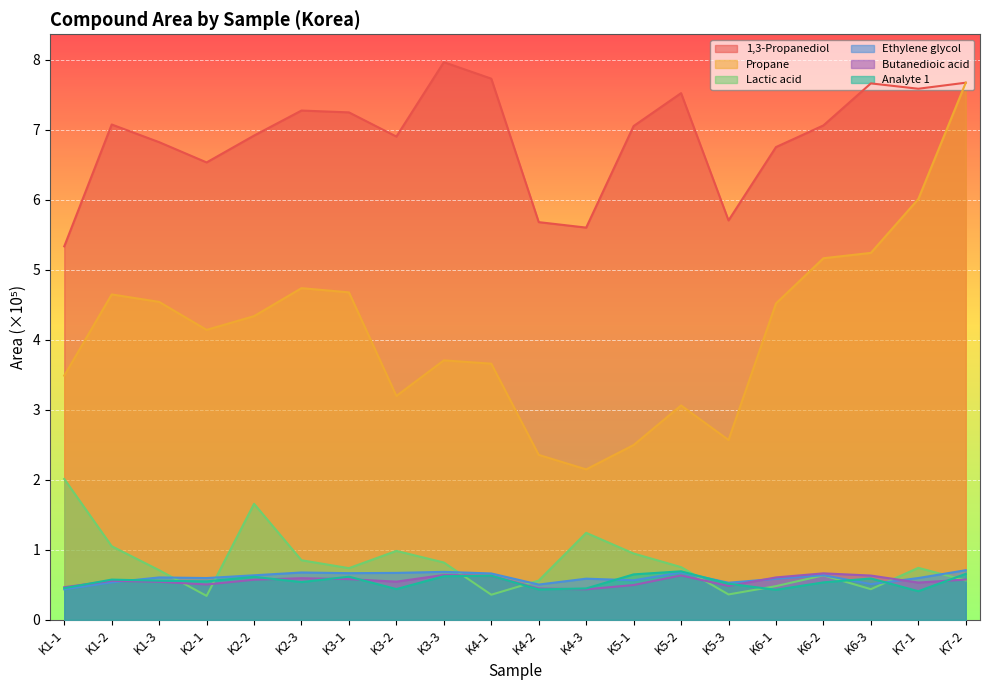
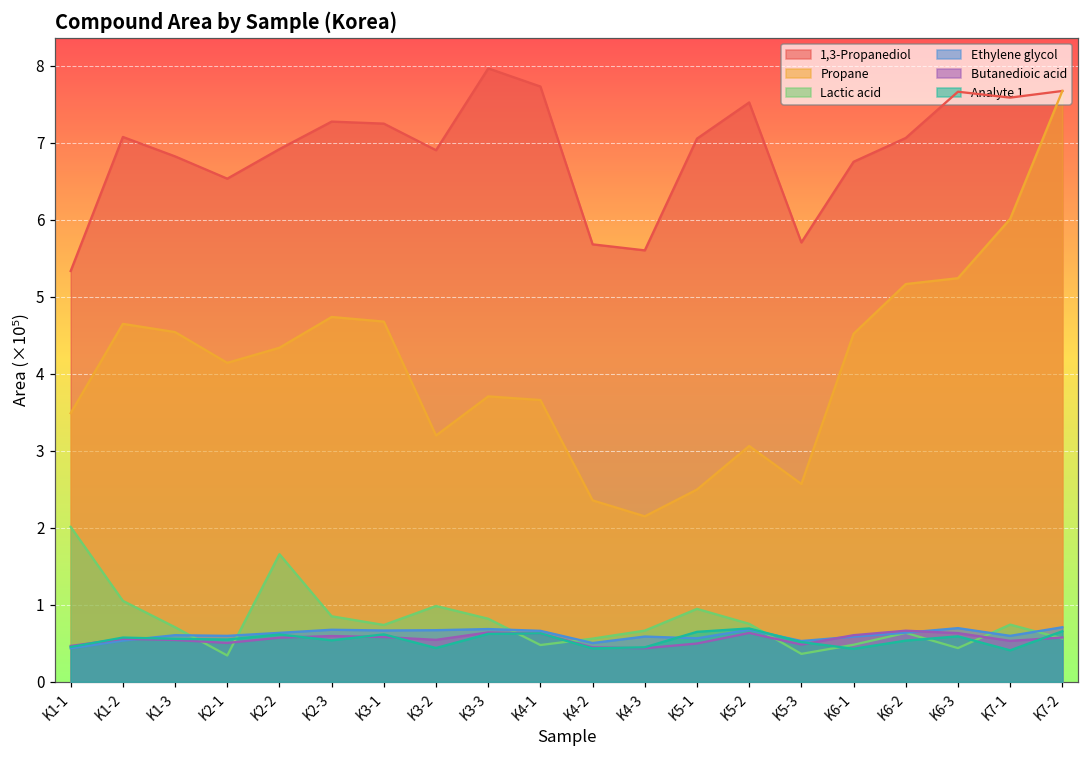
  {
    "1,3-Propanediol": {
      "K1-1": 5.3,
      "K1-2": 7.1,
      "K1-3": 6.8,
      "K2-1": 6.5,
      "K2-2": 6.9,
      "K2-3": 7.3,
      "K3-1": 7.3,
      "K3-2": 6.9,
      "K3-3": 8.0,
      "K4-1": 7.7,
      "K4-2": 5.7,
      "K4-3": 5.6,
      "K5-1": 7.1,
      "K5-2": 7.5,
      "K5-3": 5.7,
      "K6-1": 6.8,
      "K6-2": 7.1
    },
    "Propane": {
      "K1-1": 3.5,
      "K1-2": 4.6,
      "K1-3": 4.5,
      "K2-1": 4.1,
      "K2-2": 4.3,
      "K2-3": 4.7,
      "K3-1": 4.7,
      "K3-2": 3.2,
      "K3-3": 3.7,
      "K4-1": 3.7,
      "K4-2": 2.4,
      "K4-3": 2.1,
      "K5-1": 2.5,
      "K5-2": 3.1,
      "K5-3": 2.6,
      "K6-1": 4.5,
      "K6-2": 5.2,
      "K6-3": 5.2,
      "K7-1": 6.0
    },
    "Lactic acid": {
      "K1-1": 2.0,
      "K1-2": 1.1,
      "K1-3": 0.7,
      "K2-1": 0.3,
      "K2-2": 1.7,
      "K2-3": 0.9,
      "K3-1": 0.7,
      "K3-2": 1.0,
      "K3-3": 0.8,
-     "K4-1": 0.4,
+     "K4-1": 0.5,
      "K4-2": 0.6,
-     "K4-3": 1.2,
+     "K4-3": 0.7,
      "K5-1": 0.9,
      "K5-2": 0.8,
      "K5-3": 0.4,
      "K6-1": 0.5,
      "K6-3": 0.4,
      "K7-1": 0.7
    },
    "Ethylene glycol": {
      "K1-3": 0.6,
      "K2-1": 0.6,
      "K2-3": 0.7,
      "K3-1": 0.7,
      "K3-2": 0.7,
      "K3-3": 0.7,
      "K4-2": 0.5,
      "K4-3": 0.6,
      "K5-1": 0.6,
-     "K6-3": 0.5,
+     "K6-3": 0.7,
      "K7-1": 0.6,
      "K7-2": 0.7
    },
    "Butanedioic acid": {
      "K2-1": 0.5,
      "K2-2": 0.6,
      "K2-3": 0.6,
      "K3-2": 0.5,
      "K5-1": 0.5,
      "K5-2": 0.6,
      "K6-3": 0.6,
      "K7-1": 0.5
    },
    "Analyte 1": {
      "K2-1": 0.5,
      "K2-3": 0.5,
      "K3-2": 0.4,
      "K5-1": 0.6,
      "K6-1": 0.4,
      "K6-2": 0.5,
      "K6-3": 0.6,
      "K7-1": 0.4,
      "K7-2": 0.7
    }
  }
